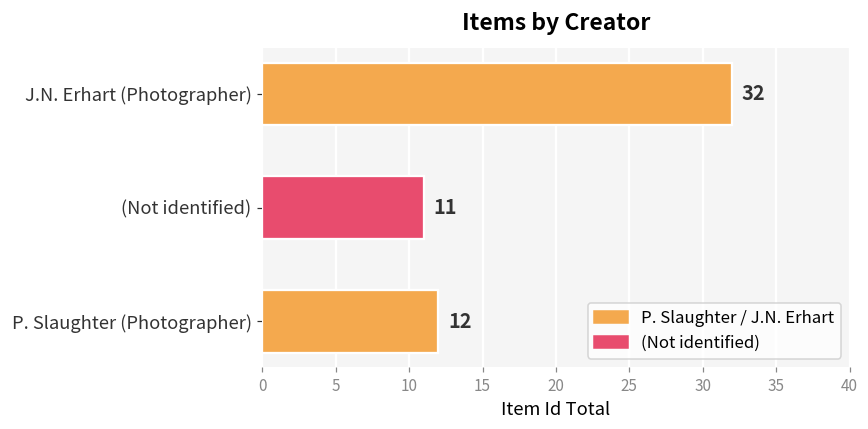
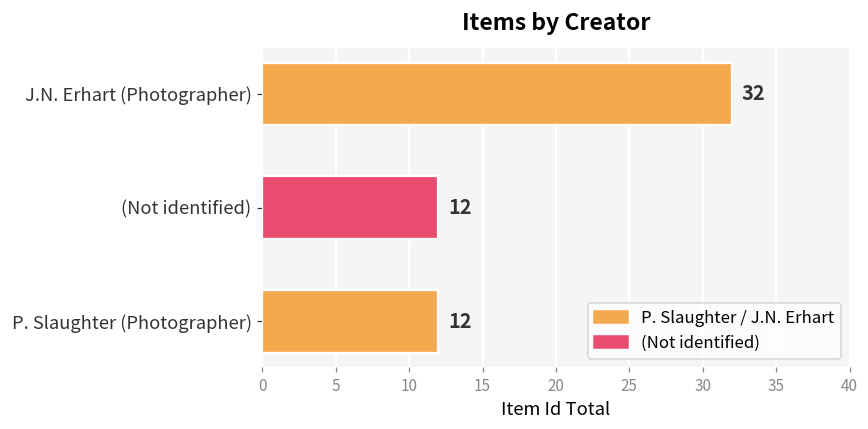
  {
    "J.N. Erhart (Photographer)": 32,
-   "(Not identified)": 11,
+   "(Not identified)": 12,
    "P. Slaughter (Photographer)": 12
  }
